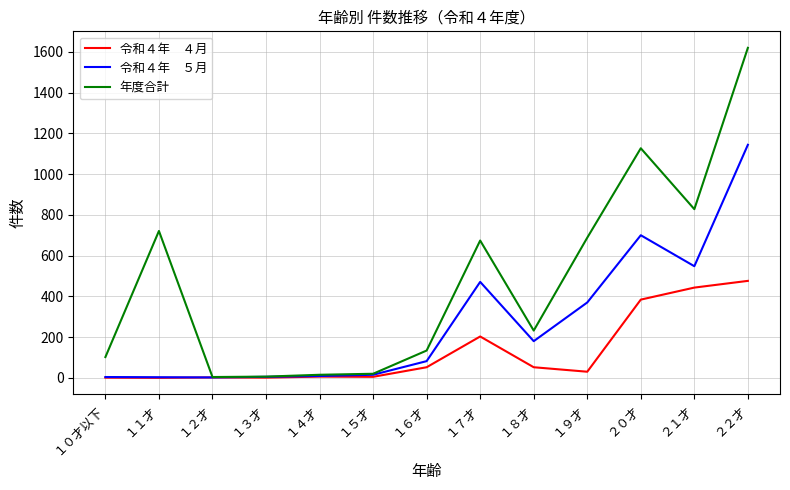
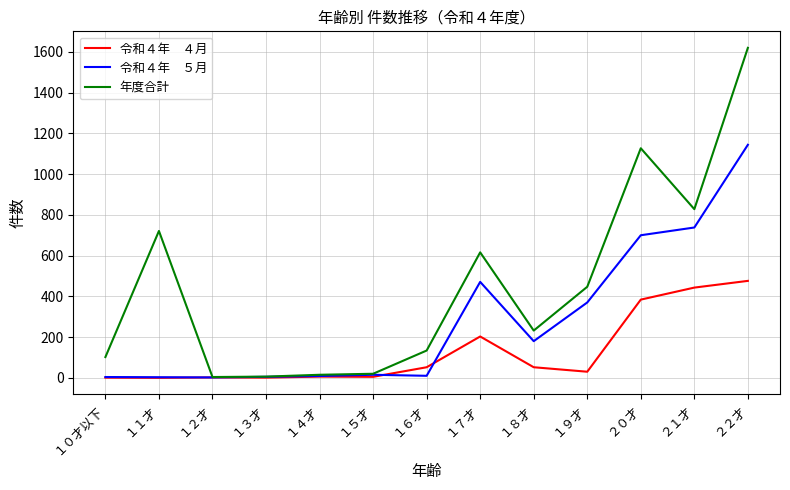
  {
    "令和４年 ４月": {
      "１６才": 50,
      "１７才": 200,
      "１８才": 50,
      "１９才": 30,
      "２０才": 380,
      "２１才": 440,
      "２２才": 480
    },
    "令和４年 ５月": {
-     "１６才": 80,
+     "１６才": 10,
      "１７才": 470,
      "１８才": 180,
      "１９才": 370,
      "２０才": 700,
-     "２１才": 550,
+     "２１才": 740,
      "２２才": 1140
    },
    "年度合計": {
      "１０才以下": 100,
      "１１才": 720,
      "１６才": 130,
-     "１７才": 670,
+     "１７才": 620,
      "１８才": 230,
-     "１９才": 690,
+     "１９才": 450,
      "２０才": 1130,
      "２１才": 830,
      "２２才": 1620
    }
  }
